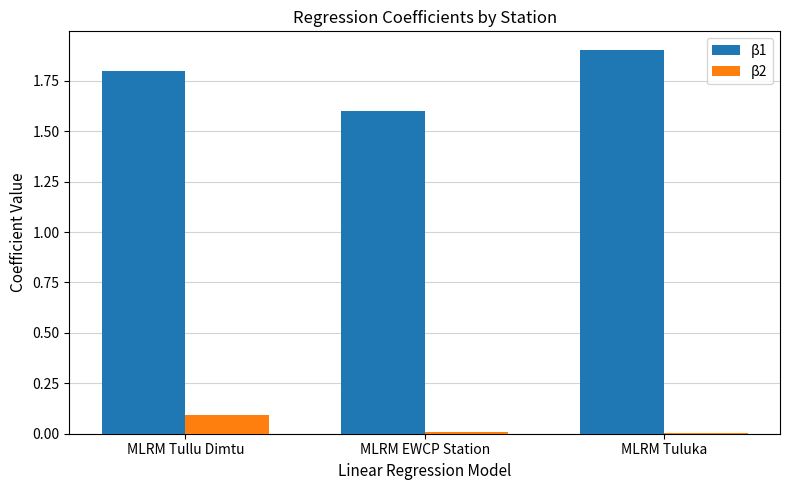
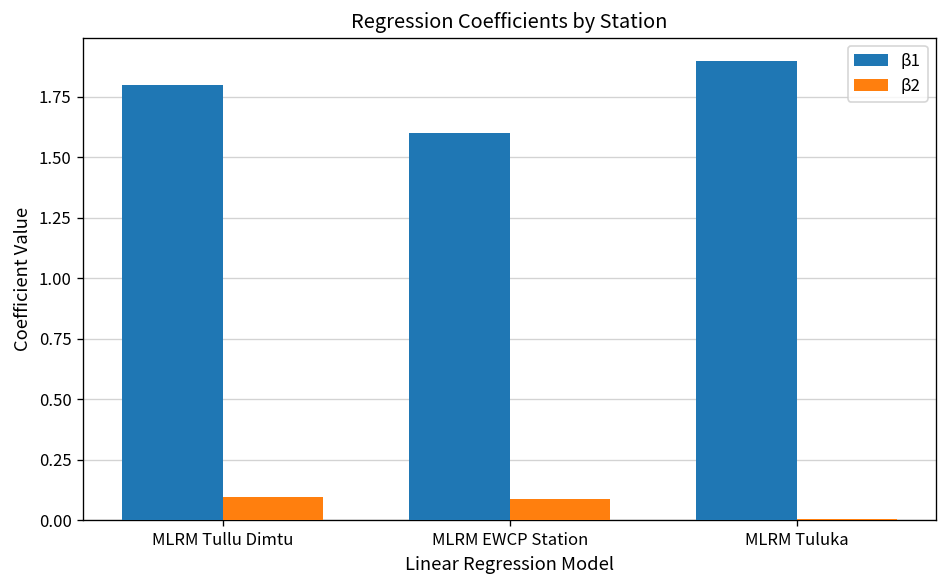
  {
    "β1": {
      "MLRM Tullu Dimtu": 1.80,
      "MLRM EWCP Station": 1.60,
      "MLRM Tuluka": 1.90
    },
    "β2": {
      "MLRM Tullu Dimtu": 0.10,
-     "MLRM EWCP Station": 0.01
+     "MLRM EWCP Station": 0.09
    }
  }
